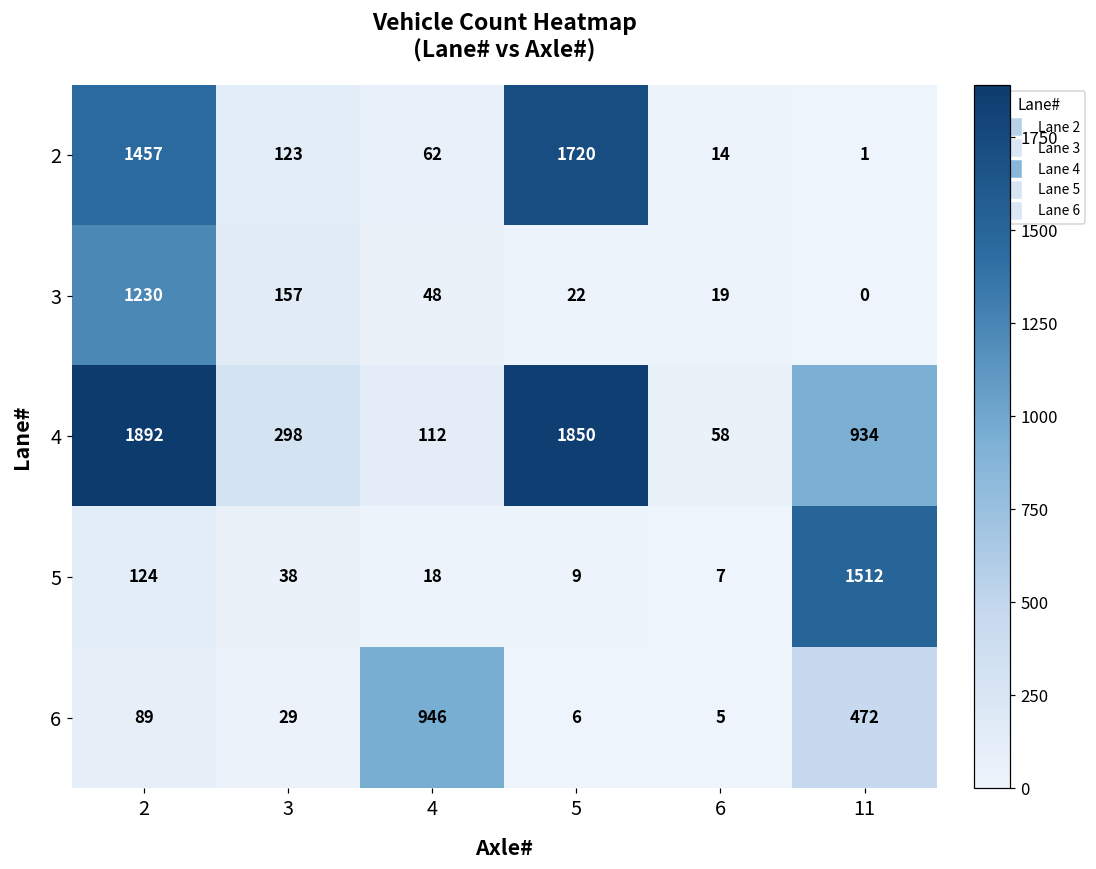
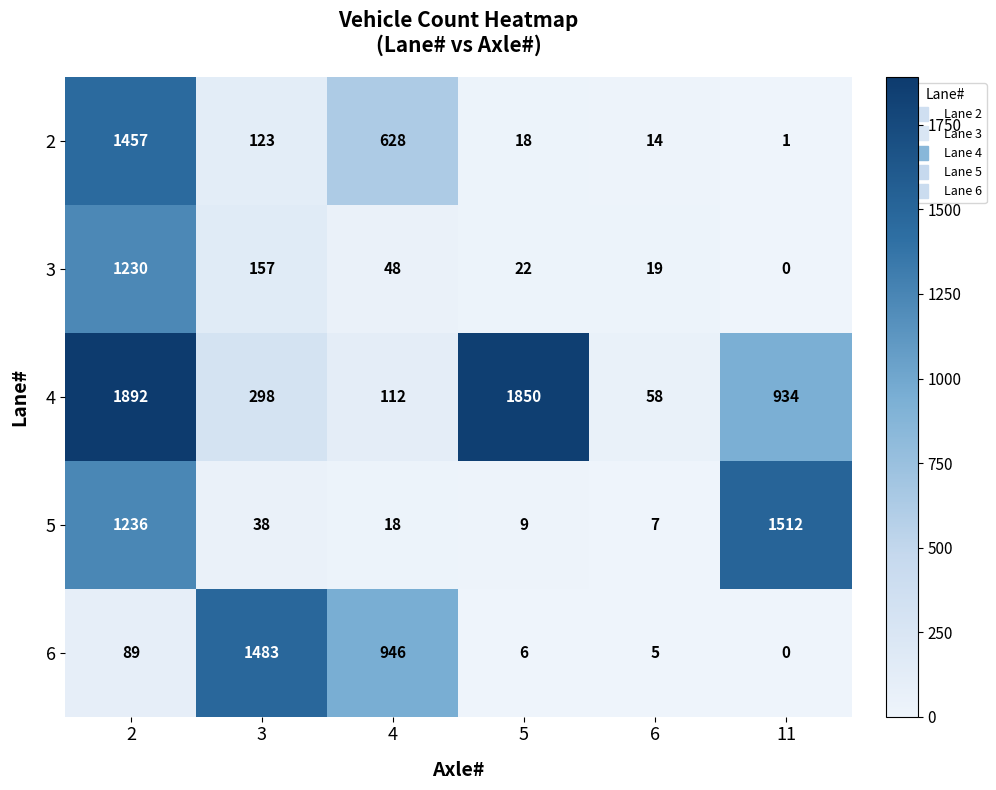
  {
    "2": {
      "2": 1457,
      "3": 123,
-     "4": 62,
-     "5": 1720,
+     "4": 628,
+     "5": 18,
      "6": 14,
      "11": 1
    },
    "3": {
      "2": 1230,
      "3": 157,
      "4": 48,
      "5": 22,
      "6": 19,
      "11": 0
    },
    "4": {
      "2": 1892,
      "3": 298,
      "4": 112,
      "5": 1850,
      "6": 58,
      "11": 934
    },
    "5": {
-     "2": 124,
+     "2": 1236,
      "3": 38,
      "4": 18,
      "5": 9,
      "6": 7,
      "11": 1512
    },
    "6": {
      "2": 89,
-     "3": 29,
+     "3": 1483,
      "4": 946,
      "5": 6,
      "6": 5,
-     "11": 472
+     "11": 0
    }
  }
